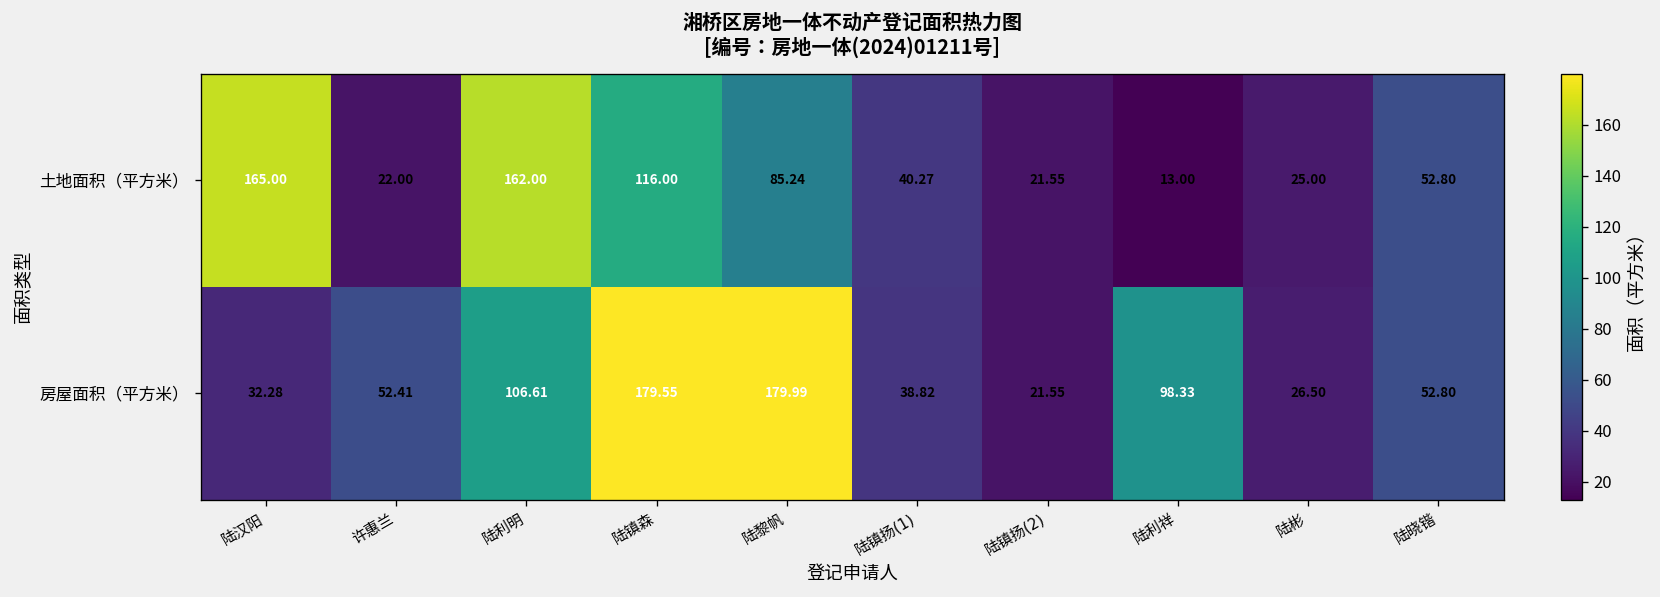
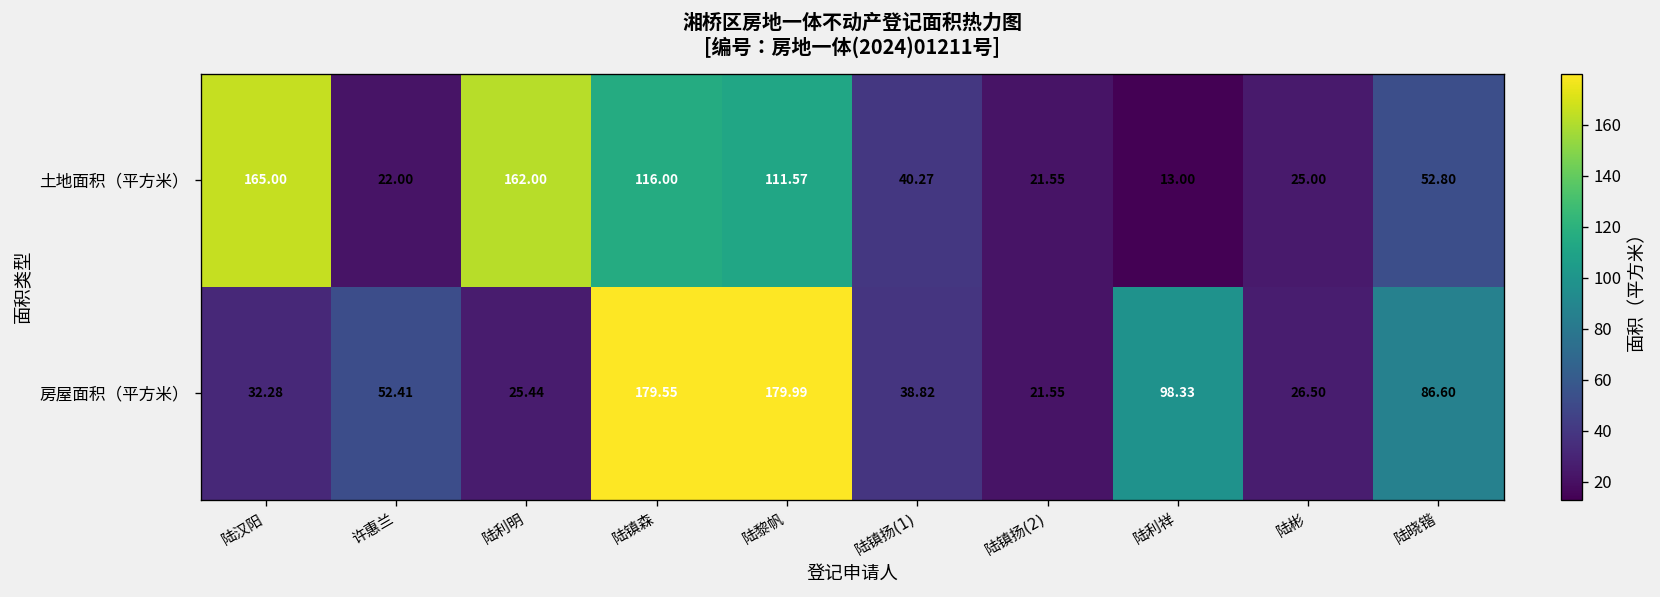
  {
    "土地面积（平方米）": {
      "陆汉阳": 165.00,
      "许惠兰": 22.00,
      "陆利明": 162.00,
      "陆镇森": 116.00,
-     "陆黎帆": 85.24,
+     "陆黎帆": 111.57,
      "陆镇扬(1)": 40.27,
      "陆镇扬(2)": 21.55,
      "陆利祥": 13.00,
      "陆彬": 25.00,
      "陆晓锴": 52.80
    },
    "房屋面积（平方米）": {
      "陆汉阳": 32.28,
      "许惠兰": 52.41,
-     "陆利明": 106.61,
+     "陆利明": 25.44,
      "陆镇森": 179.55,
      "陆黎帆": 179.99,
      "陆镇扬(1)": 38.82,
      "陆镇扬(2)": 21.55,
      "陆利祥": 98.33,
      "陆彬": 26.50,
-     "陆晓锴": 52.80
+     "陆晓锴": 86.60
    }
  }
